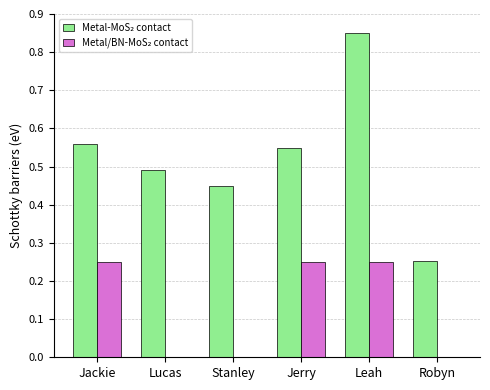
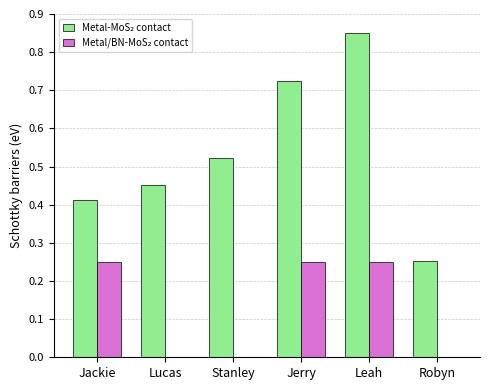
  {
    "Metal-MoS₂ contact": {
-     "Jackie": 0.56,
-     "Lucas": 0.49,
-     "Stanley": 0.45,
-     "Jerry": 0.55,
+     "Jackie": 0.41,
+     "Lucas": 0.45,
+     "Stanley": 0.52,
+     "Jerry": 0.72,
      "Leah": 0.85,
      "Robyn": 0.25
    },
    "Metal/BN-MoS₂ contact": {
      "Jackie": 0.25,
      "Lucas": 0.00,
      "Stanley": 0.00,
      "Jerry": 0.25,
      "Leah": 0.25,
      "Robyn": 0.00
    }
  }
